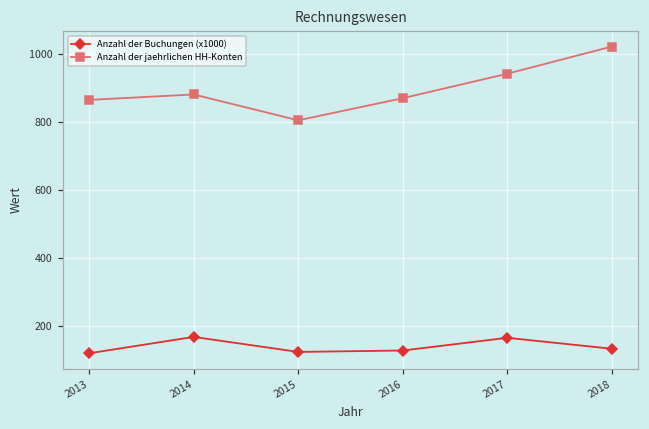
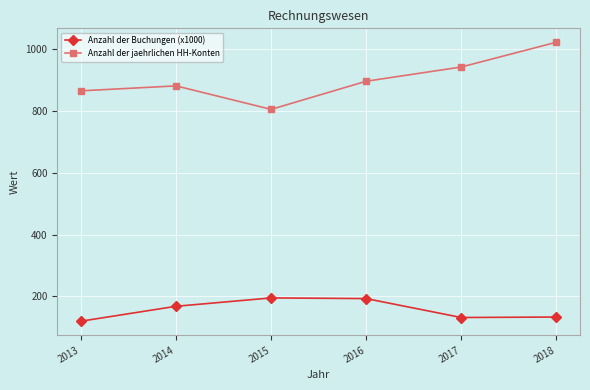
  {
    "Anzahl der Buchungen (x1000)": {
      "2013": 120,
      "2014": 170,
-     "2015": 120,
-     "2016": 130,
-     "2017": 170,
+     "2015": 200,
+     "2016": 190,
+     "2017": 130,
      "2018": 130
    },
    "Anzahl der jaehrlichen HH-Konten": {
      "2013": 870,
      "2014": 880,
      "2015": 810,
-     "2016": 870,
+     "2016": 900,
      "2017": 940,
      "2018": 1020
    }
  }
